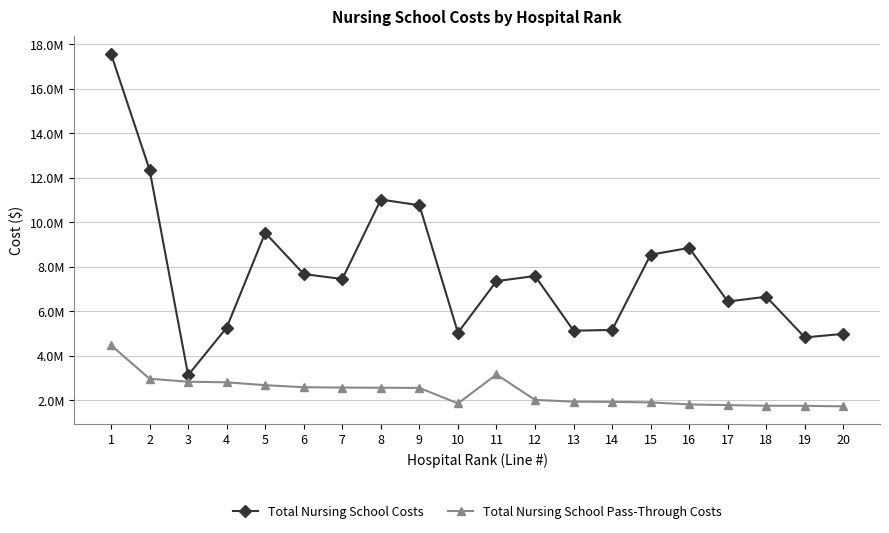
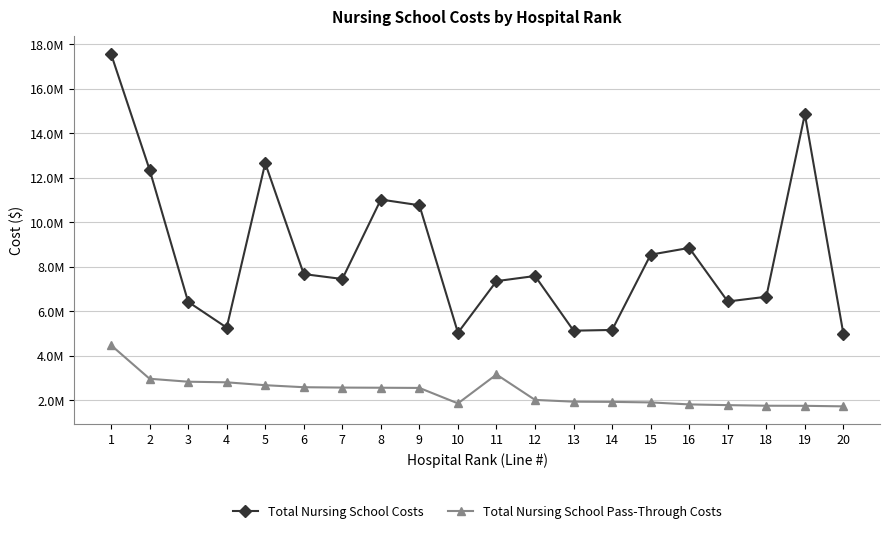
  {
    "Total Nursing School Costs": {
      "1": 17600000,
      "2": 12400000,
-     "3": 3100000,
+     "3": 6400000,
      "4": 5300000,
-     "5": 9500000,
+     "5": 12700000,
      "6": 7700000,
      "7": 7500000,
      "8": 11000000,
      "9": 10800000,
      "10": 5000000,
      "11": 7400000,
      "12": 7600000,
      "13": 5100000,
      "14": 5200000,
      "15": 8500000,
      "16": 8800000,
      "17": 6400000,
      "18": 6700000,
-     "19": 4800000,
+     "19": 14900000,
      "20": 5000000
    },
    "Total Nursing School Pass-Through Costs": {
      "1": 4500000,
      "2": 3000000,
      "3": 2800000,
      "4": 2800000,
      "5": 2700000,
      "6": 2600000,
      "7": 2600000,
      "8": 2600000,
      "9": 2600000,
      "10": 1900000,
      "11": 3200000,
      "12": 2000000,
      "13": 1900000,
      "14": 1900000,
      "15": 1900000,
      "16": 1800000,
      "17": 1800000,
      "18": 1800000,
      "19": 1800000,
      "20": 1700000
    }
  }
